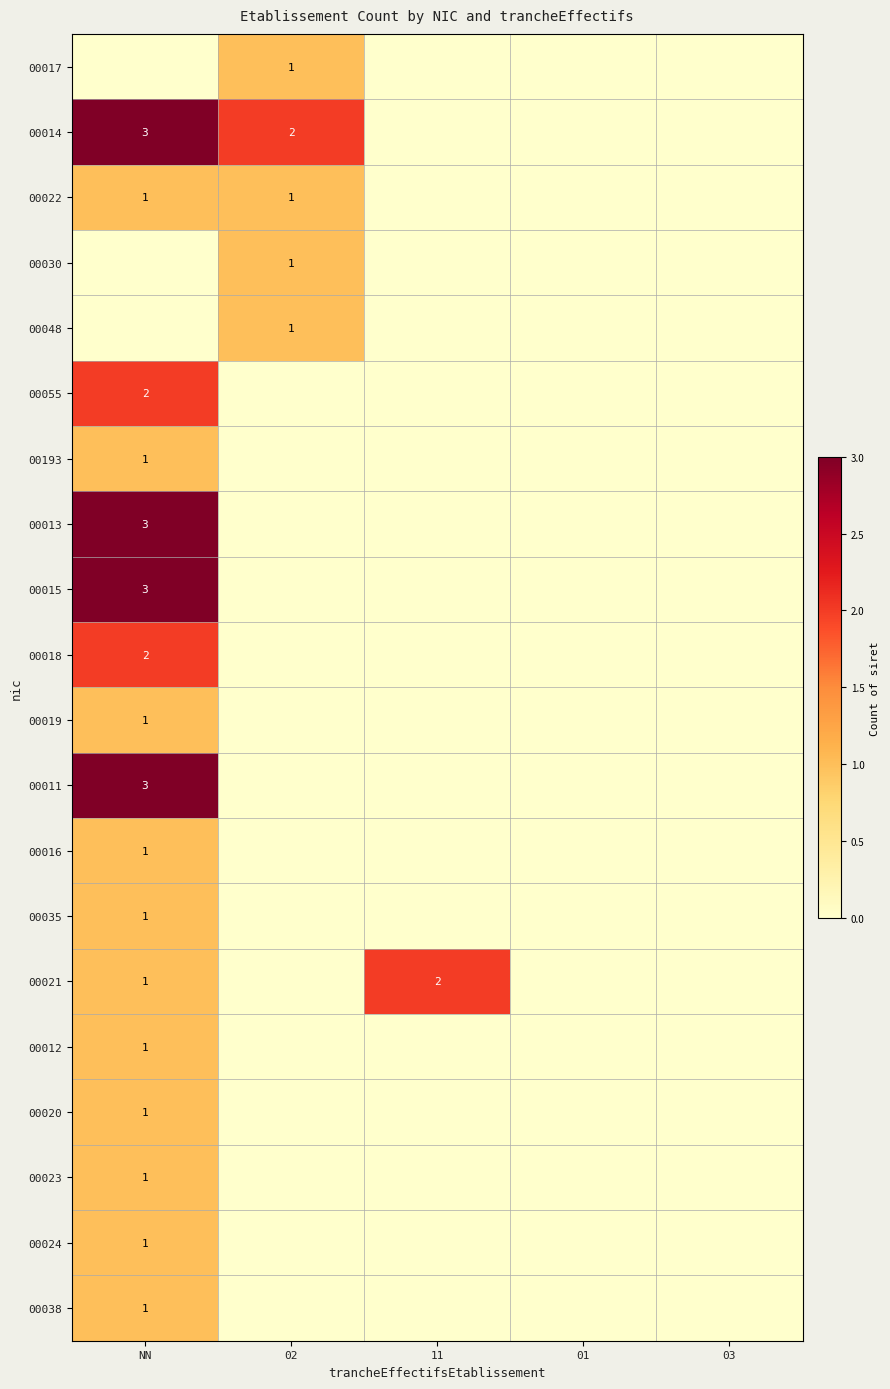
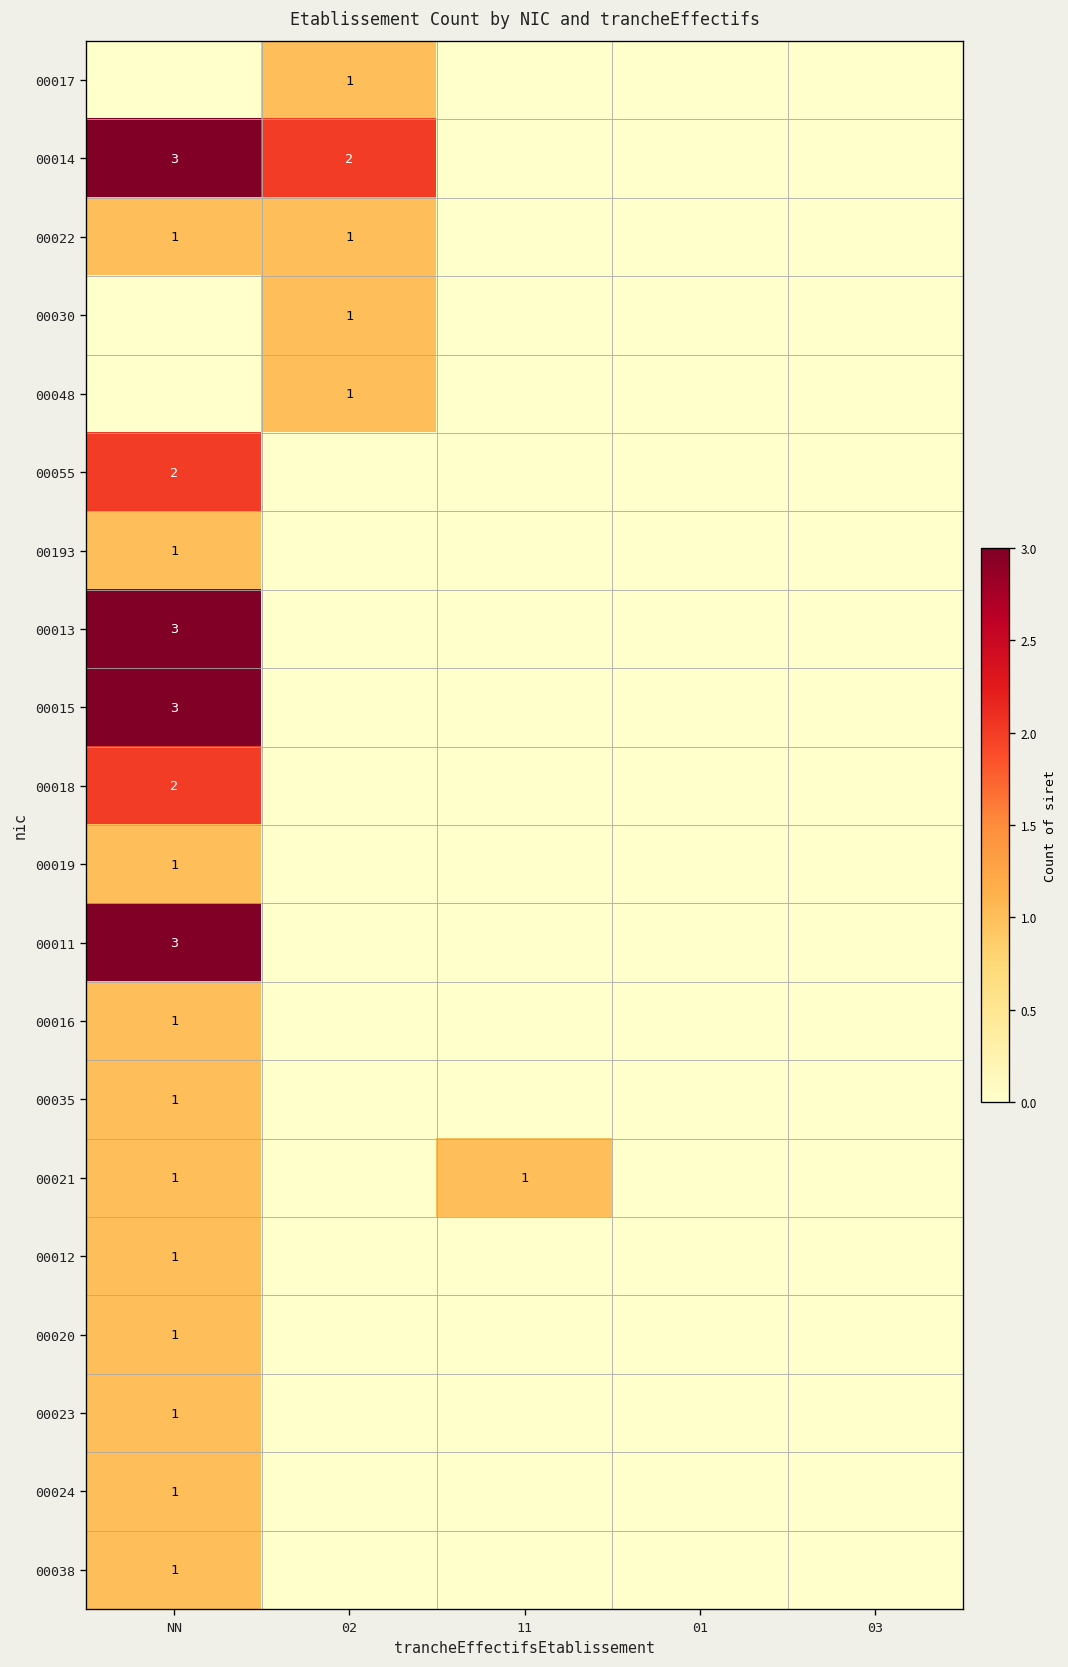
  {
    "00017": {
      "02": 1
    },
    "00014": {
      "NN": 3,
      "02": 2
    },
    "00022": {
      "NN": 1,
      "02": 1
    },
    "00030": {
      "02": 1
    },
    "00048": {
      "02": 1
    },
    "00055": {
      "NN": 2
    },
    "00193": {
      "NN": 1
    },
    "00013": {
      "NN": 3
    },
    "00015": {
      "NN": 3
    },
    "00018": {
      "NN": 2
    },
    "00019": {
      "NN": 1
    },
    "00011": {
      "NN": 3
    },
    "00016": {
      "NN": 1
    },
    "00035": {
      "NN": 1
    },
    "00021": {
      "NN": 1,
-     "11": 2
+     "11": 1
    },
    "00012": {
      "NN": 1
    },
    "00020": {
      "NN": 1
    },
    "00023": {
      "NN": 1
    },
    "00024": {
      "NN": 1
    },
    "00038": {
      "NN": 1
    }
  }
